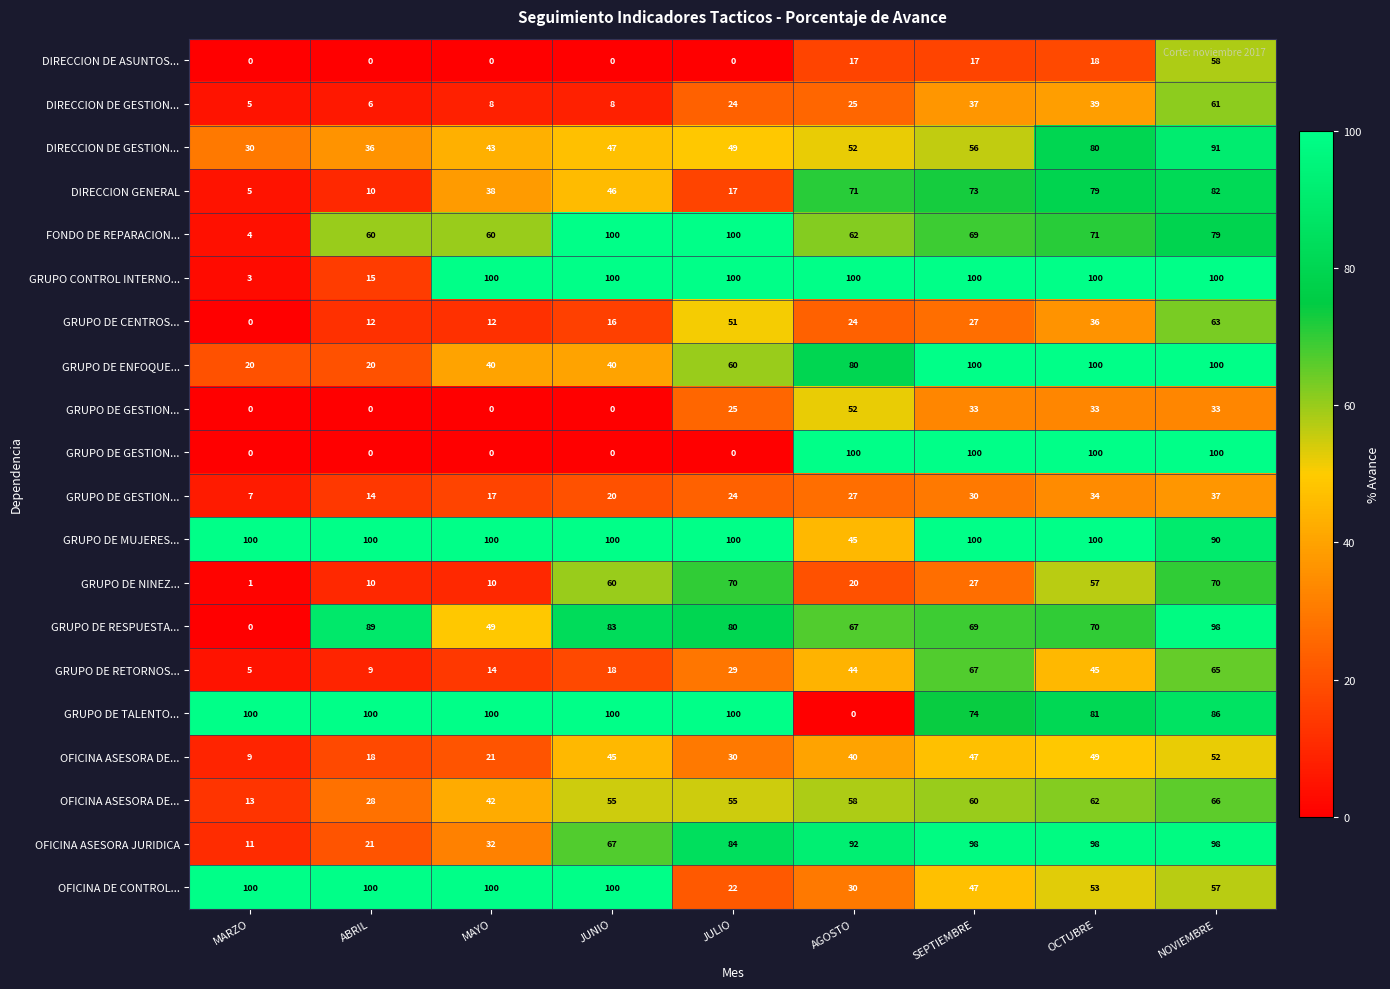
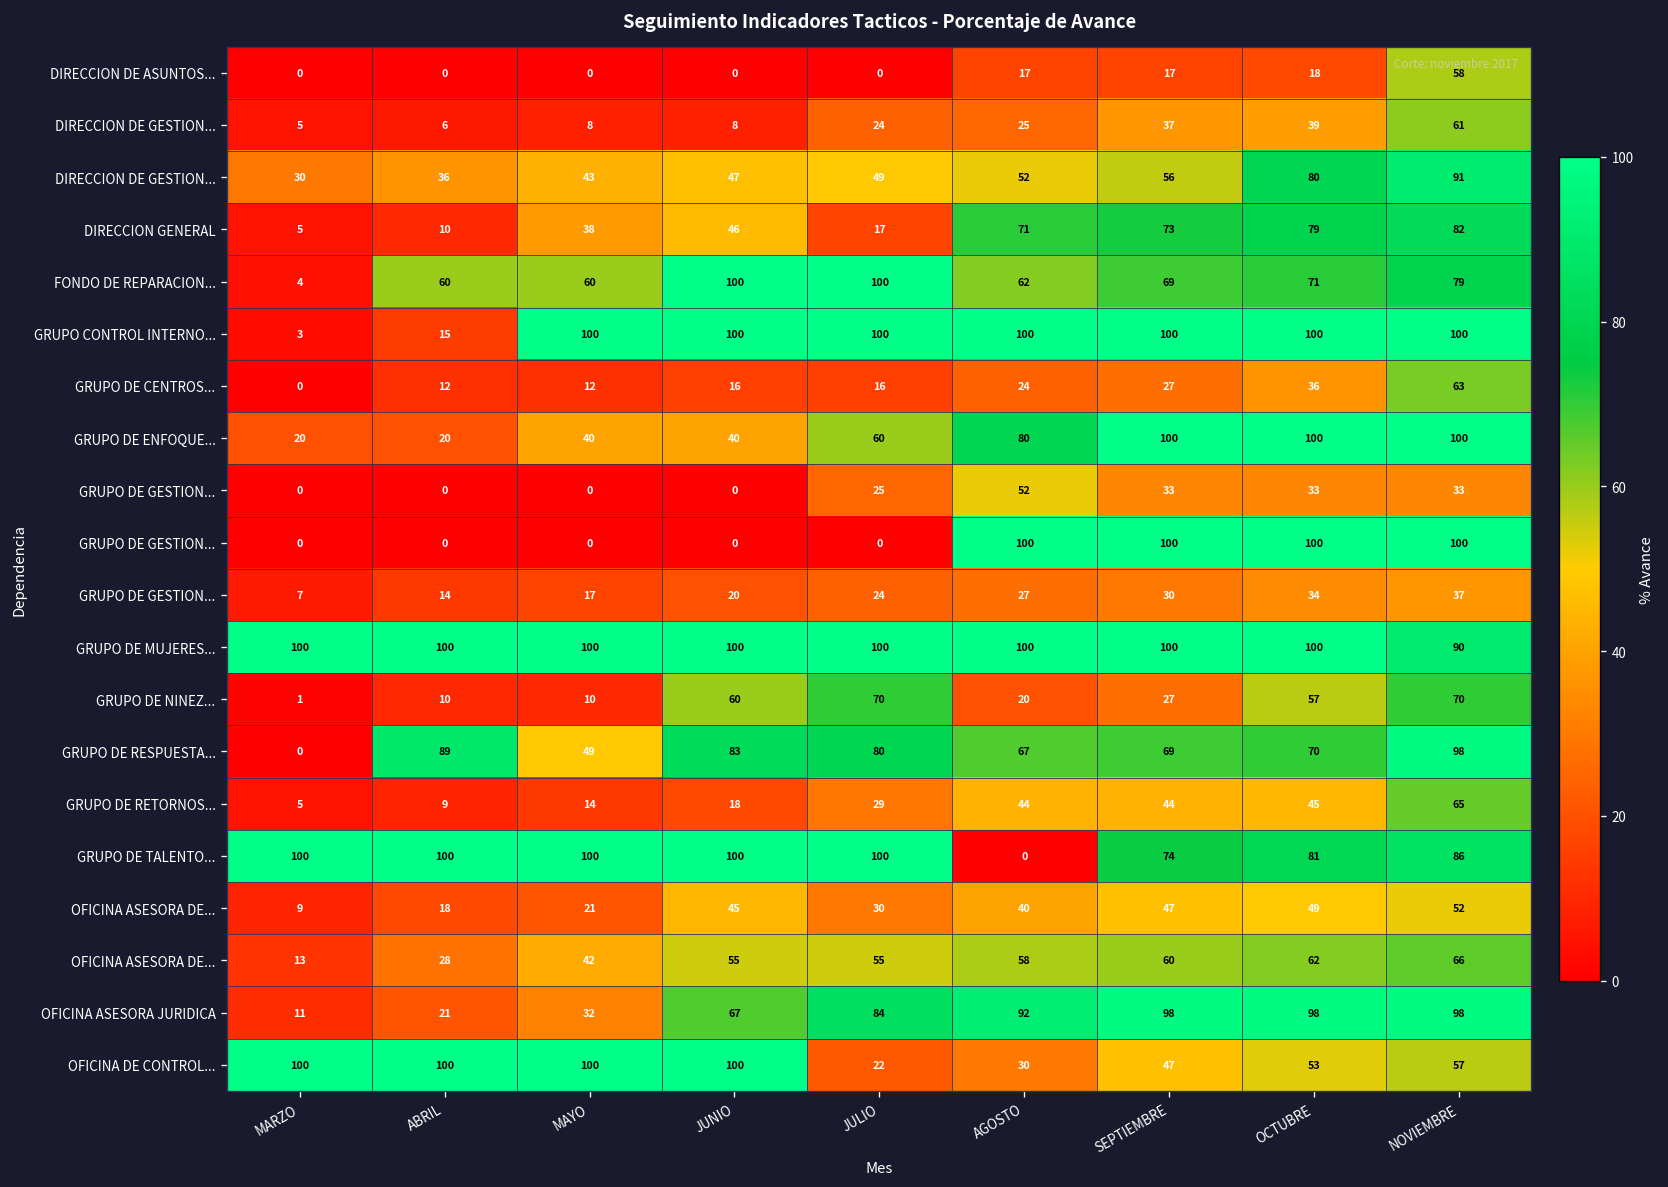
  {
    "DIRECCION DE ASUNTOS...": {
      "MARZO": 0,
      "ABRIL": 0,
      "MAYO": 0,
      "JUNIO": 0,
      "JULIO": 0,
      "AGOSTO": 17,
      "SEPTIEMBRE": 17,
      "OCTUBRE": 18,
      "NOVIEMBRE": 2017
    },
    "DIRECCION GENERAL": {
      "MARZO": 5,
      "ABRIL": 10,
      "MAYO": 38,
      "JUNIO": 46,
      "JULIO": 17,
      "AGOSTO": 71,
      "SEPTIEMBRE": 73,
      "OCTUBRE": 79,
      "NOVIEMBRE": 82
    },
    "FONDO DE REPARACION...": {
      "MARZO": 4,
      "ABRIL": 60,
      "MAYO": 60,
      "JUNIO": 100,
      "JULIO": 100,
      "AGOSTO": 62,
      "SEPTIEMBRE": 69,
      "OCTUBRE": 71,
      "NOVIEMBRE": 79
    },
    "GRUPO CONTROL INTERNO...": {
      "MARZO": 3,
      "ABRIL": 15,
      "MAYO": 100,
      "JUNIO": 100,
      "JULIO": 100,
      "AGOSTO": 100,
      "SEPTIEMBRE": 100,
      "OCTUBRE": 100,
      "NOVIEMBRE": 100
    },
    "GRUPO DE CENTROS...": {
      "MARZO": 0,
      "ABRIL": 12,
      "MAYO": 12,
      "JUNIO": 16,
-     "JULIO": 51,
+     "JULIO": 16,
      "AGOSTO": 24,
      "SEPTIEMBRE": 27,
      "OCTUBRE": 36,
      "NOVIEMBRE": 63
    },
    "GRUPO DE ENFOQUE...": {
      "MARZO": 20,
      "ABRIL": 20,
      "MAYO": 40,
      "JUNIO": 40,
      "JULIO": 60,
      "AGOSTO": 80,
      "SEPTIEMBRE": 100,
      "OCTUBRE": 100,
      "NOVIEMBRE": 100
    },
    "GRUPO DE MUJERES...": {
      "MARZO": 100,
      "ABRIL": 100,
      "MAYO": 100,
      "JUNIO": 100,
      "JULIO": 100,
-     "AGOSTO": 45,
+     "AGOSTO": 100,
      "SEPTIEMBRE": 100,
      "OCTUBRE": 100,
      "NOVIEMBRE": 90
    },
    "GRUPO DE NINEZ...": {
      "MARZO": 1,
      "ABRIL": 10,
      "MAYO": 10,
      "JUNIO": 60,
      "JULIO": 70,
      "AGOSTO": 20,
      "SEPTIEMBRE": 27,
      "OCTUBRE": 57,
      "NOVIEMBRE": 70
    },
    "GRUPO DE RESPUESTA...": {
      "MARZO": 0,
      "ABRIL": 89,
      "MAYO": 49,
      "JUNIO": 83,
      "JULIO": 80,
      "AGOSTO": 67,
      "SEPTIEMBRE": 69,
      "OCTUBRE": 70,
      "NOVIEMBRE": 98
    },
    "GRUPO DE RETORNOS...": {
      "MARZO": 5,
      "ABRIL": 9,
      "MAYO": 14,
      "JUNIO": 18,
      "JULIO": 29,
      "AGOSTO": 44,
-     "SEPTIEMBRE": 67,
+     "SEPTIEMBRE": 44,
      "OCTUBRE": 45,
      "NOVIEMBRE": 65
    },
    "GRUPO DE TALENTO...": {
      "MARZO": 100,
      "ABRIL": 100,
      "MAYO": 100,
      "JUNIO": 100,
      "JULIO": 100,
      "AGOSTO": 0,
      "SEPTIEMBRE": 74,
      "OCTUBRE": 81,
      "NOVIEMBRE": 86
    },
    "OFICINA ASESORA JURIDICA": {
      "MARZO": 11,
      "ABRIL": 21,
      "MAYO": 32,
      "JUNIO": 67,
      "JULIO": 84,
      "AGOSTO": 92,
      "SEPTIEMBRE": 98,
      "OCTUBRE": 98,
      "NOVIEMBRE": 98
    },
    "OFICINA DE CONTROL...": {
      "MARZO": 100,
      "ABRIL": 100,
      "MAYO": 100,
      "JUNIO": 100,
      "JULIO": 22,
      "AGOSTO": 30,
      "SEPTIEMBRE": 47,
      "OCTUBRE": 53,
      "NOVIEMBRE": 57
    }
  }
